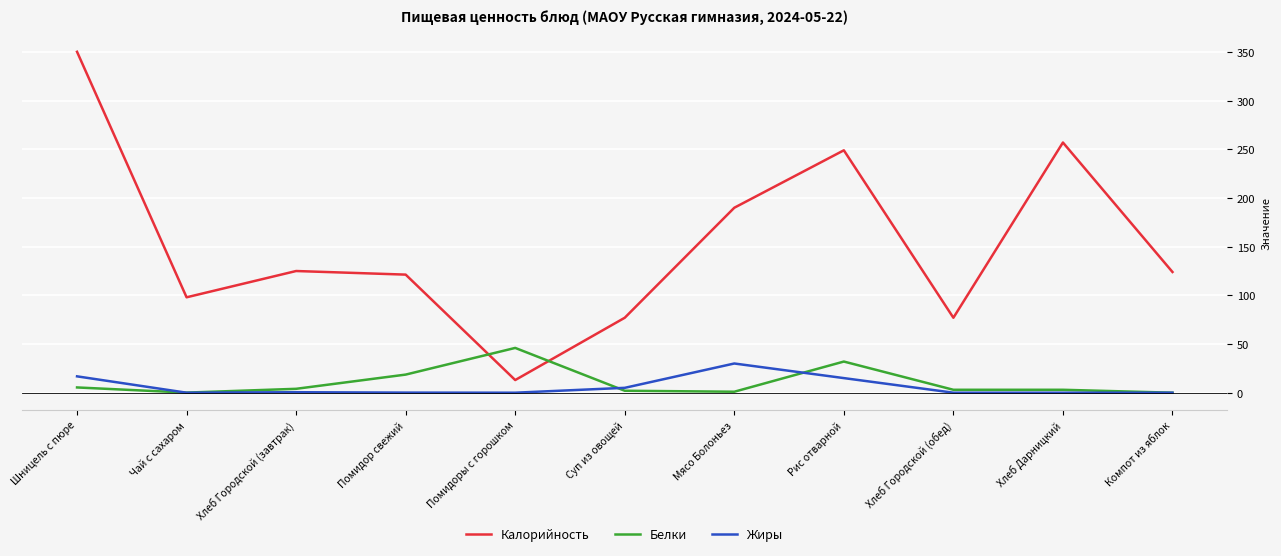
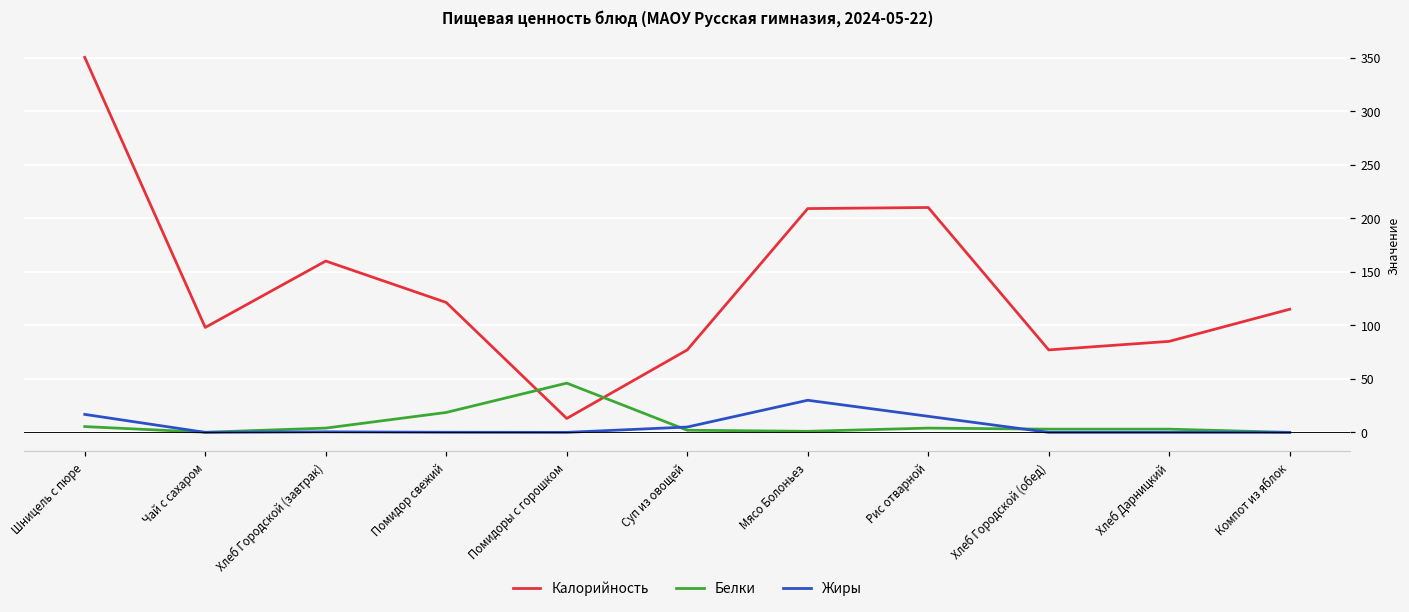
  {
    "Калорийность": {
      "Шницель с пюре": 350,
      "Чай с сахаром": 100,
-     "Хлеб Городской (завтрак)": 130,
+     "Хлеб Городской (завтрак)": 160,
      "Помидор свежий": 120,
      "Помидоры с горошком": 10,
      "Суп из овощей": 80,
-     "Мясо Болоньез": 190,
-     "Рис отварной": 250,
+     "Мясо Болоньез": 210,
+     "Рис отварной": 210,
      "Хлеб Городской (обед)": 80,
-     "Хлеб Дарницкий": 260,
-     "Компот из яблок": 124
+     "Хлеб Дарницкий": 90,
+     "Компот из яблок": 115
    },
    "Белки": {
      "Шницель с пюре": 10,
      "Хлеб Городской (завтрак)": 0,
      "Помидор свежий": 20,
      "Помидоры с горошком": 50,
      "Суп из овощей": 0,
      "Мясо Болоньез": 0,
-     "Рис отварной": 30,
+     "Рис отварной": 0,
      "Хлеб Городской (обед)": 0,
      "Хлеб Дарницкий": 0
    },
    "Жиры": {
      "Шницель с пюре": 20,
      "Хлеб Городской (завтрак)": 0,
      "Помидор свежий": 0,
      "Помидоры с горошком": 0,
      "Суп из овощей": 10,
      "Мясо Болоньез": 30,
      "Рис отварной": 20,
      "Хлеб Городской (обед)": 0,
      "Хлеб Дарницкий": 0
    }
  }
